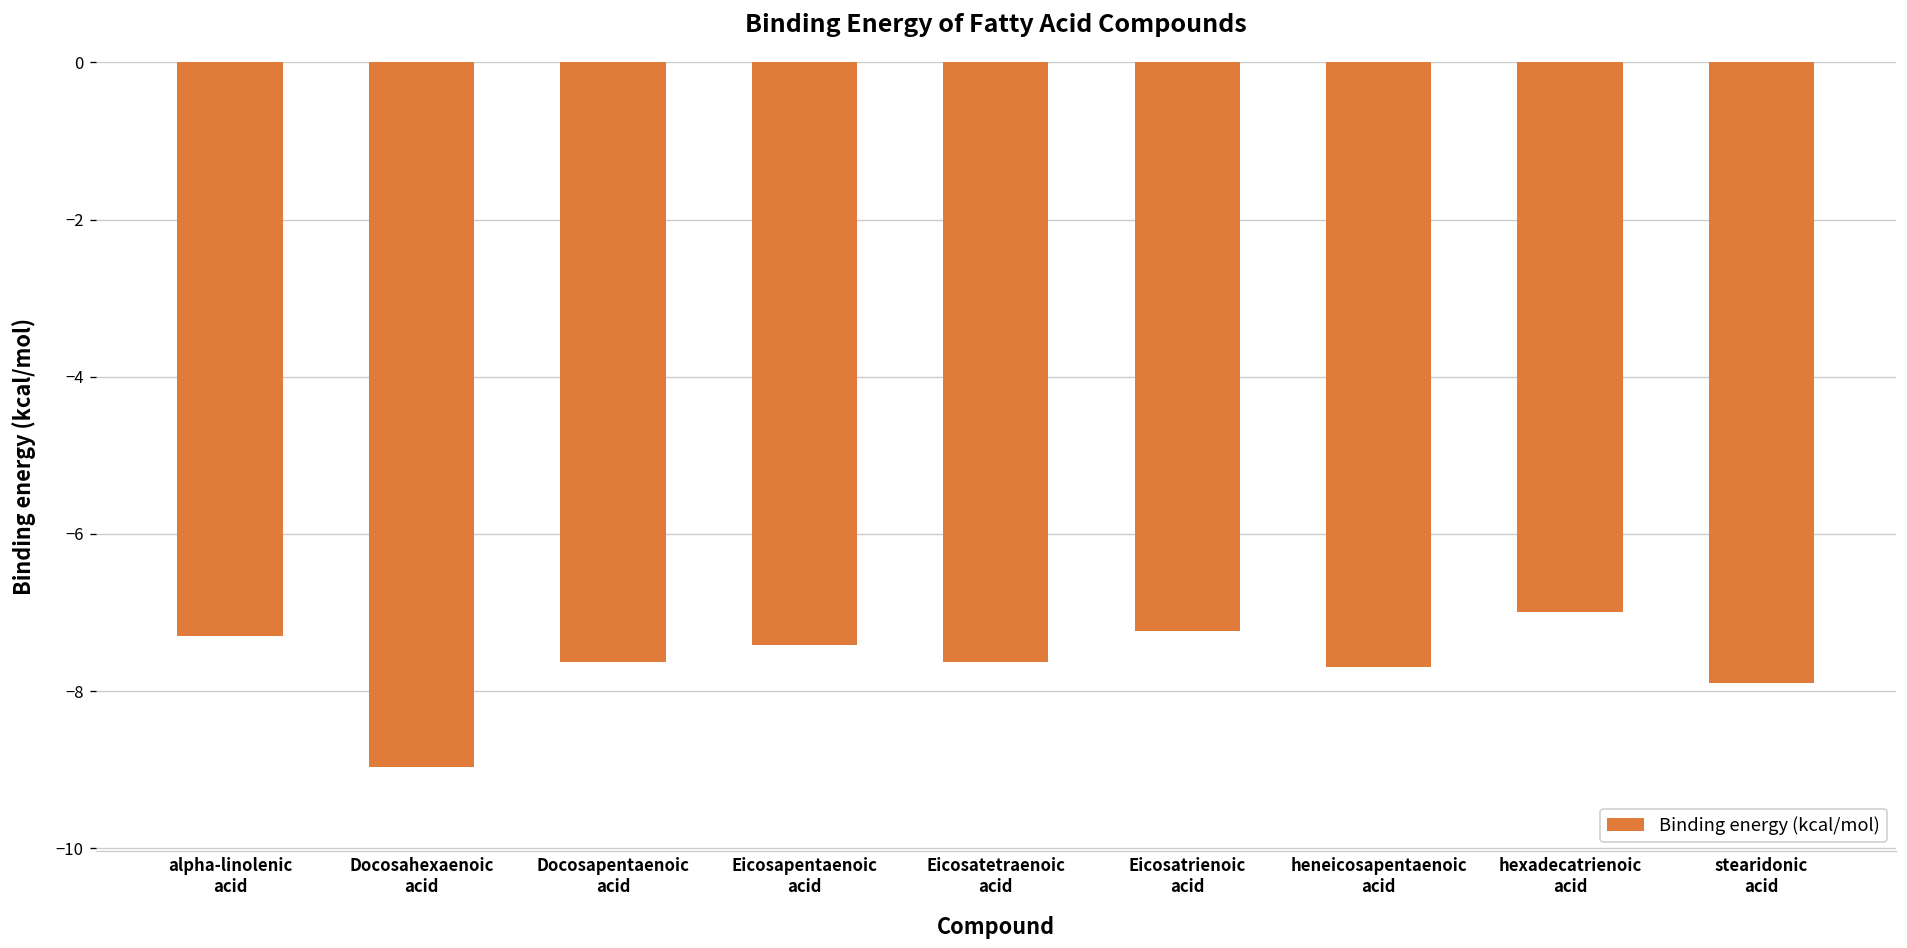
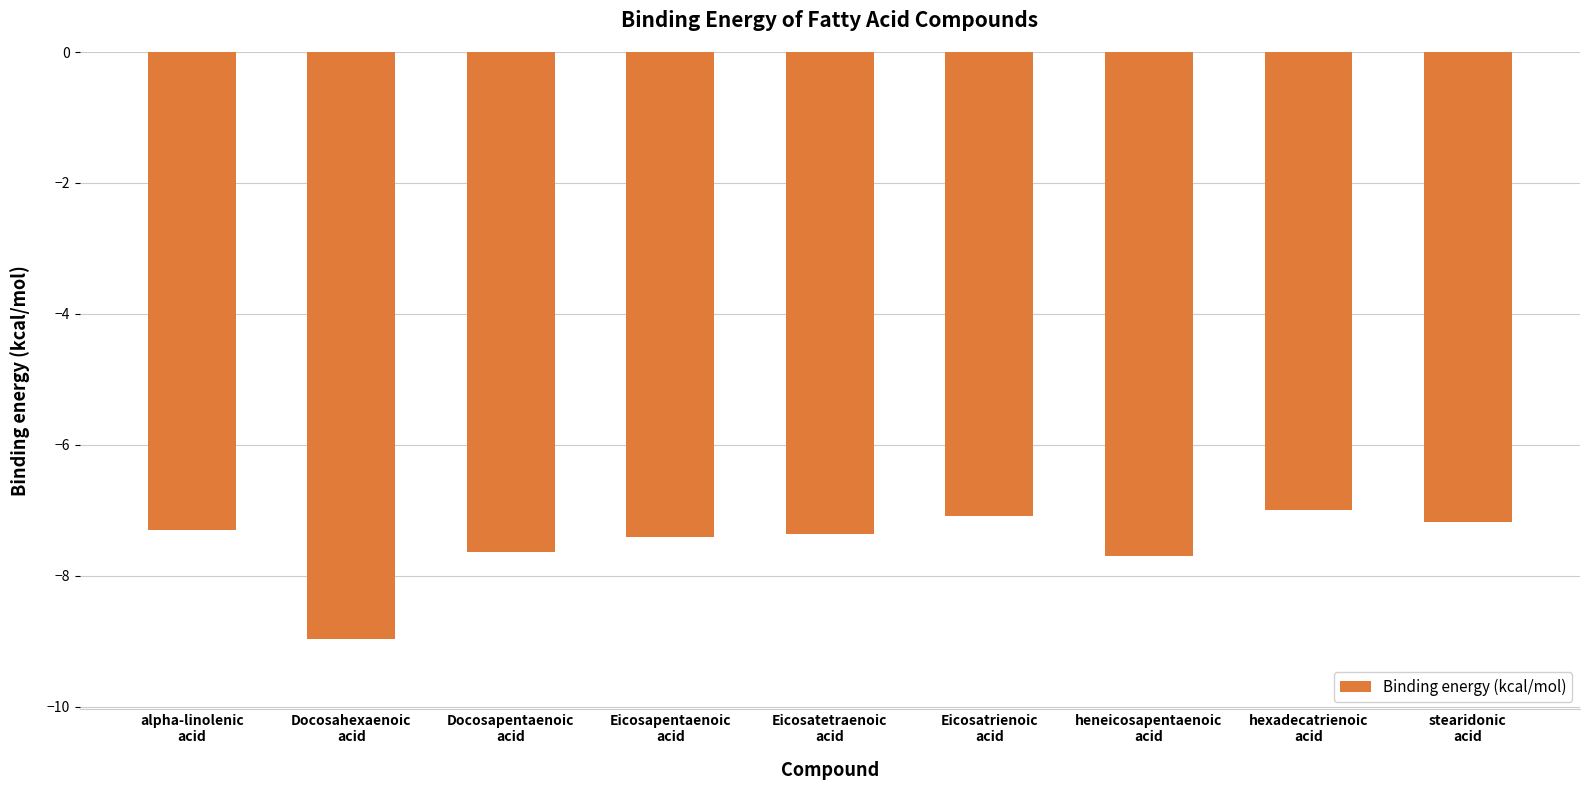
  {
    "alpha-linolenic acid": -7.3,
    "Docosahexaenoic acid": -9.0,
    "Docosapentaenoic acid": -7.6,
    "Eicosapentaenoic acid": -7.4,
-   "Eicosatetraenoic acid": -7.6,
-   "Eicosatrienoic acid": -7.2,
+   "Eicosatetraenoic acid": -7.4,
+   "Eicosatrienoic acid": -7.1,
    "heneicosapentaenoic acid": -7.7,
    "hexadecatrienoic acid": -7.0,
-   "stearidonic acid": -7.9
+   "stearidonic acid": -7.2
  }
